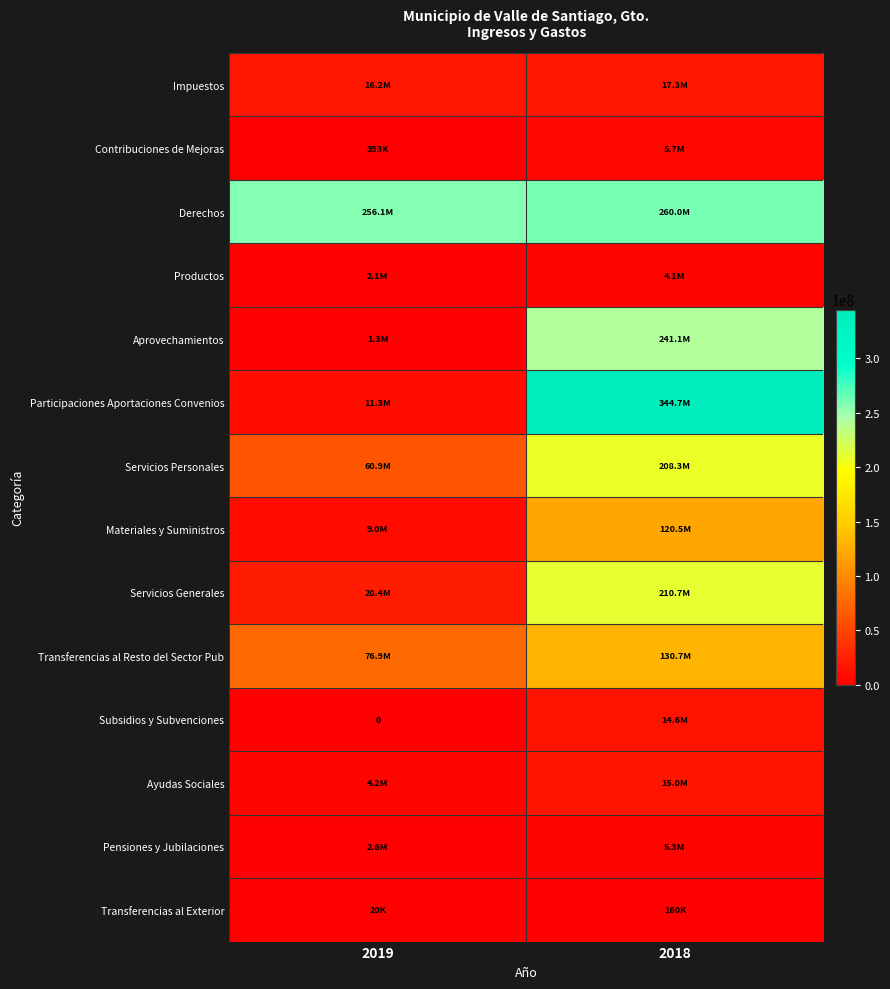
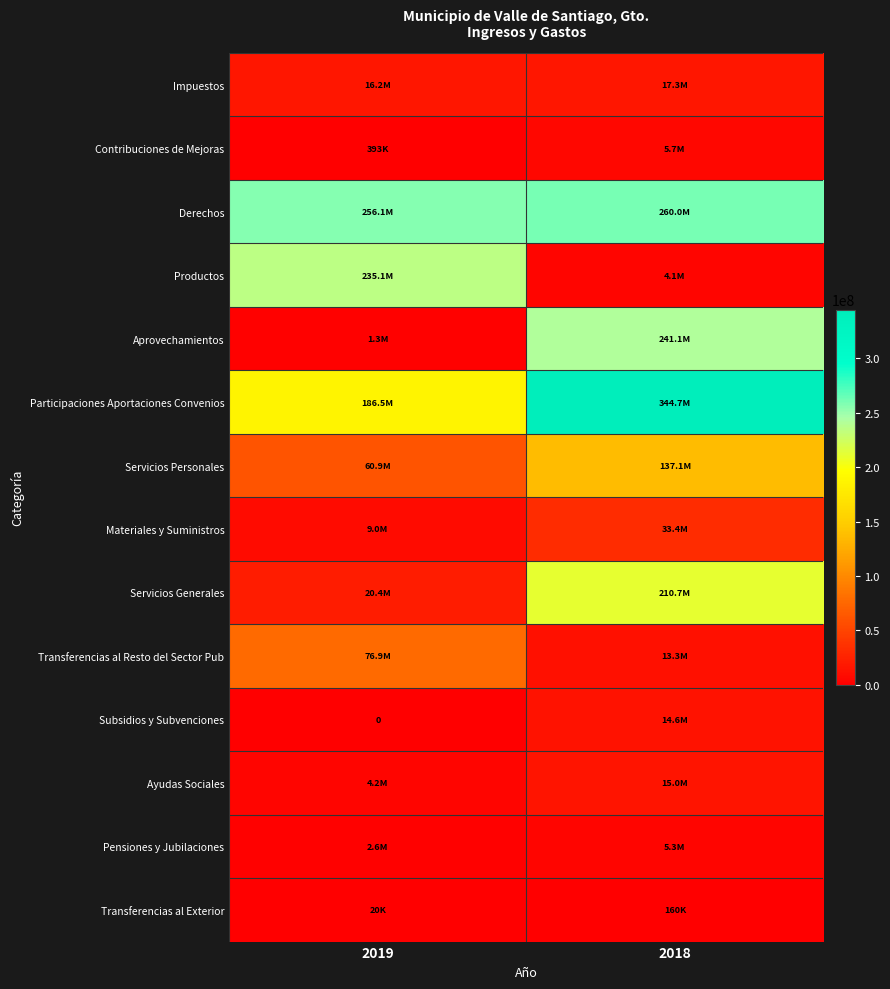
  {
    "Impuestos": {
      "2019": "16.2M",
      "2018": "17.3M"
    },
    "Contribuciones de Mejoras": {
      "2019": "393K",
      "2018": "5.7M"
    },
    "Derechos": {
      "2019": "256.1M",
      "2018": "260.0M"
    },
    "Productos": {
-     "2019": "2.1M",
+     "2019": "235.1M",
      "2018": "4.1M"
    },
    "Aprovechamientos": {
      "2019": "1.3M",
      "2018": "241.1M"
    },
    "Participaciones Aportaciones Convenios": {
-     "2019": "11.3M",
+     "2019": "186.5M",
      "2018": "344.7M"
    },
    "Servicios Personales": {
      "2019": "60.9M",
-     "2018": "208.3M"
+     "2018": "137.1M"
    },
    "Materiales y Suministros": {
      "2019": "9.0M",
-     "2018": "120.5M"
+     "2018": "33.4M"
    },
    "Servicios Generales": {
      "2019": "20.4M",
      "2018": "210.7M"
    },
    "Transferencias al Resto del Sector Pub": {
      "2019": "76.9M",
-     "2018": "130.7M"
+     "2018": "13.3M"
    },
    "Subsidios y Subvenciones": {
      "2019": "0",
      "2018": "14.6M"
    },
    "Ayudas Sociales": {
      "2019": "4.2M",
      "2018": "15.0M"
    },
    "Pensiones y Jubilaciones": {
      "2019": "2.6M",
      "2018": "5.3M"
    },
    "Transferencias al Exterior": {
      "2019": "20K",
      "2018": "160K"
    }
  }
